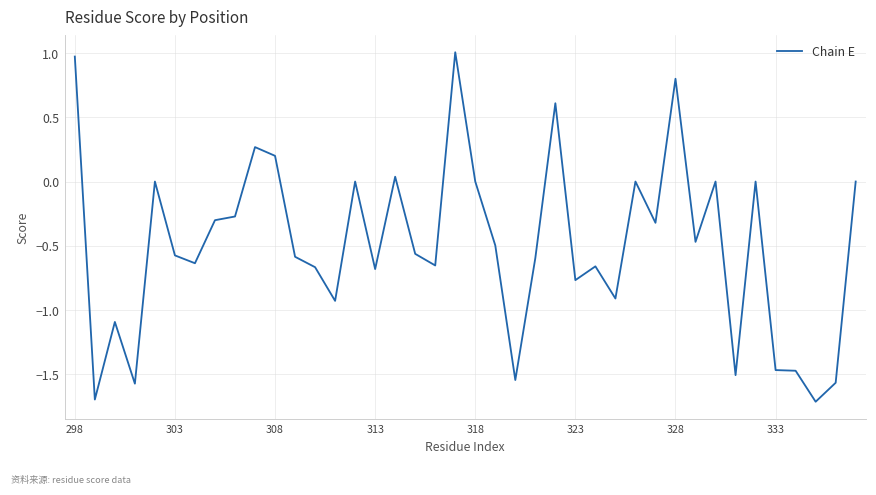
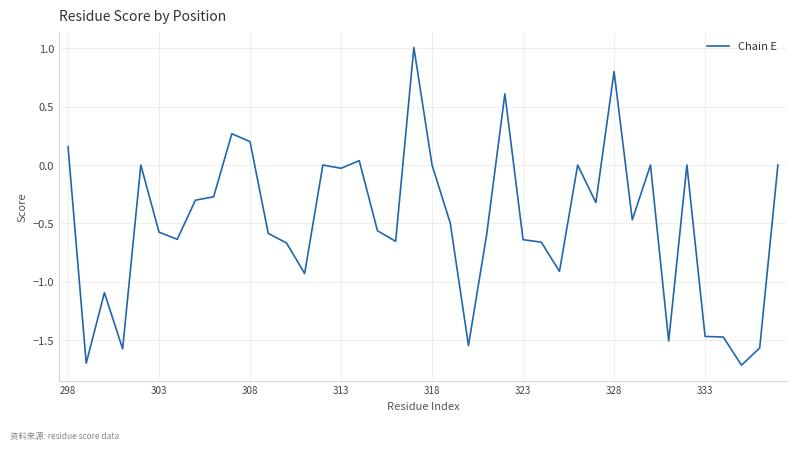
  {
-   "298": 0.97,
+   "298": 0.16,
    "303": -0.57,
    "308": 0.20,
-   "313": -0.68,
+   "313": -0.03,
    "318": 0.00,
-   "323": -0.77,
+   "323": -0.64,
    "328": 0.80,
    "333": -1.47
  }
